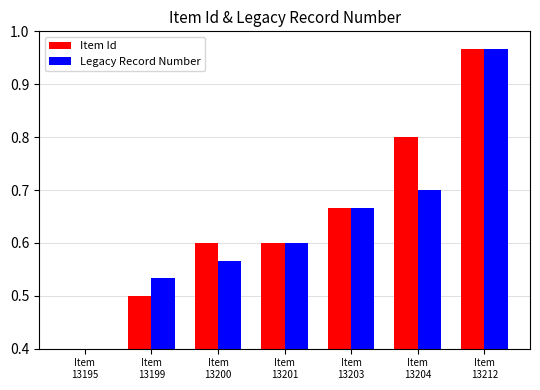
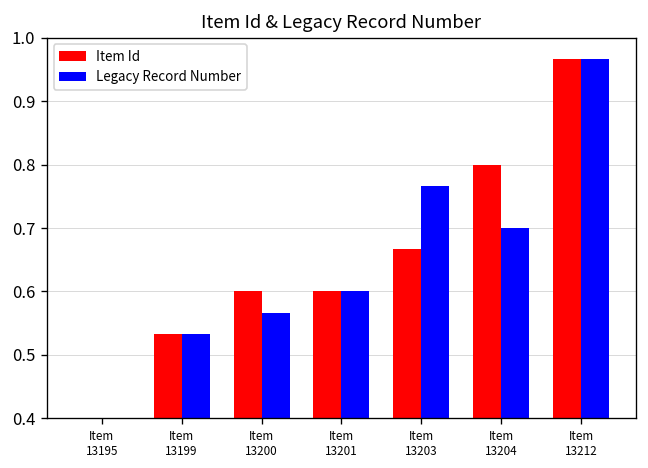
  {
    "Item Id": {
      "Item 13195": 0.40,
-     "Item 13199": 0.50,
+     "Item 13199": 0.53,
      "Item 13200": 0.60,
      "Item 13201": 0.60,
      "Item 13203": 0.67,
      "Item 13204": 0.80,
      "Item 13212": 0.97
    },
    "Legacy Record Number": {
      "Item 13195": 0.40,
      "Item 13199": 0.53,
      "Item 13200": 0.57,
      "Item 13201": 0.60,
-     "Item 13203": 0.67,
+     "Item 13203": 0.77,
      "Item 13204": 0.70,
      "Item 13212": 0.97
    }
  }
